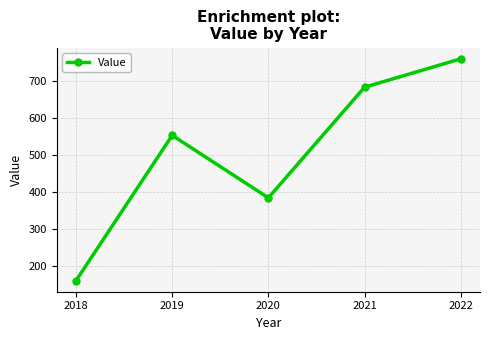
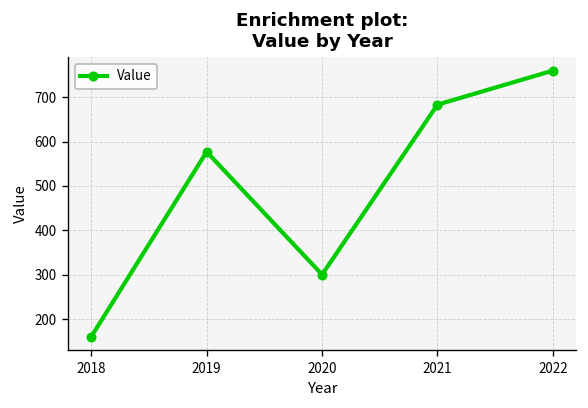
  {
    "2018": 160,
-   "2019": 550,
-   "2020": 380,
+   "2019": 580,
+   "2020": 300,
    "2021": 680,
    "2022": 760
  }
